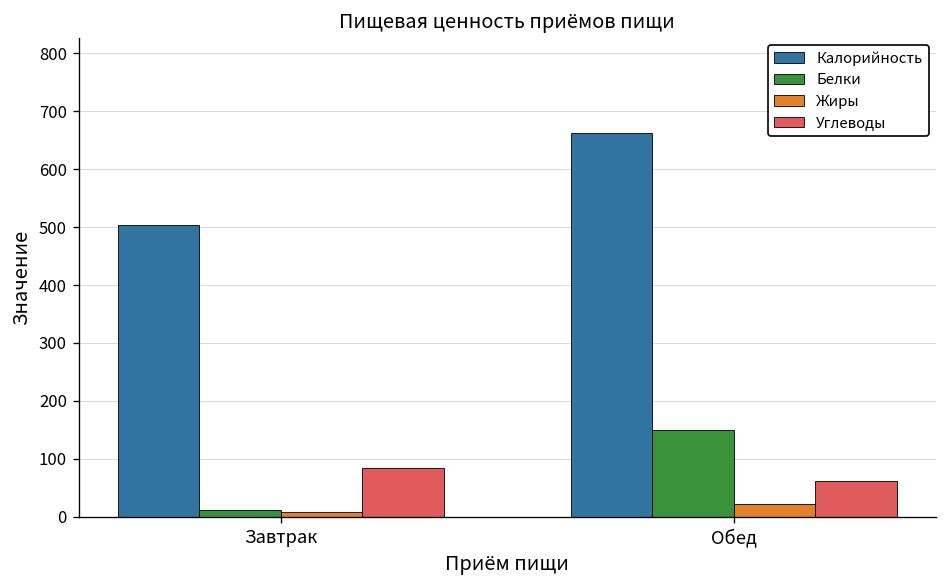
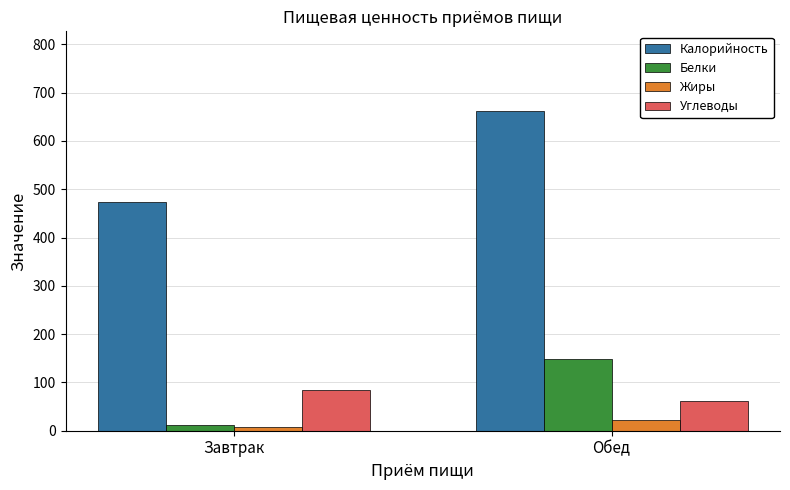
  {
    "Калорийность": {
-     "Завтрак": 500,
+     "Завтрак": 470,
      "Обед": 660
    },
    "Белки": {
      "Завтрак": 10,
      "Обед": 150
    },
    "Жиры": {
      "Завтрак": 10,
      "Обед": 20
    },
    "Углеводы": {
      "Завтрак": 80,
      "Обед": 60
    }
  }
